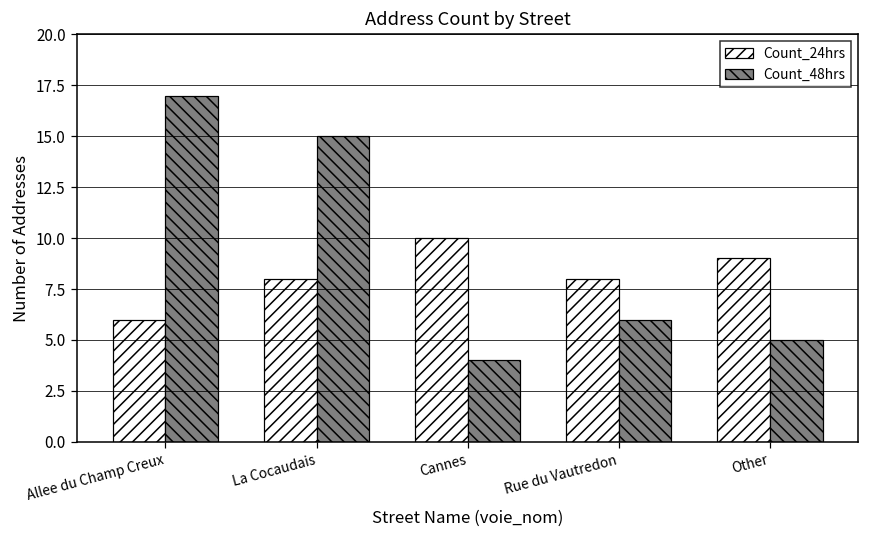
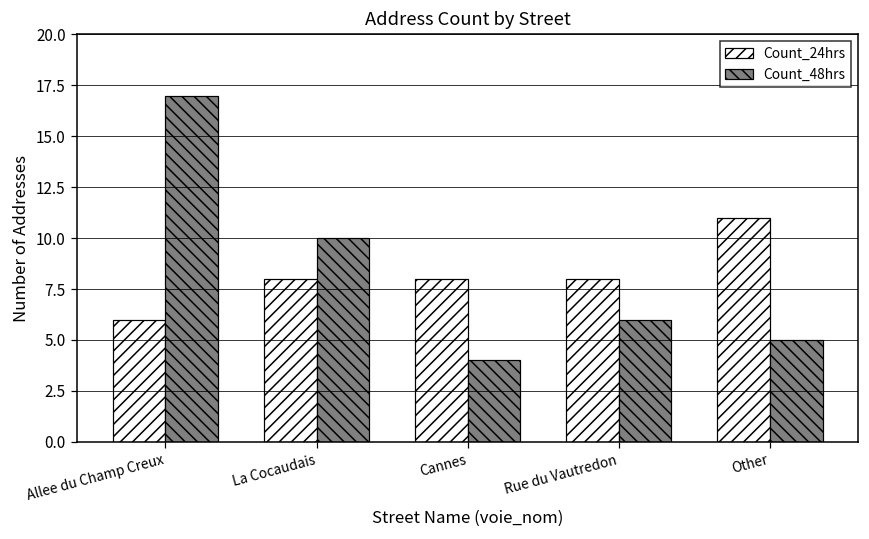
  {
    "Count_24hrs": {
      "Allee du Champ Creux": 6,
      "La Cocaudais": 8,
-     "Cannes": 10,
+     "Cannes": 8,
      "Rue du Vautredon": 8,
-     "Other": 9
+     "Other": 11
    },
    "Count_48hrs": {
      "Allee du Champ Creux": 17,
-     "La Cocaudais": 15,
+     "La Cocaudais": 10,
      "Cannes": 4,
      "Rue du Vautredon": 6,
      "Other": 5
    }
  }
